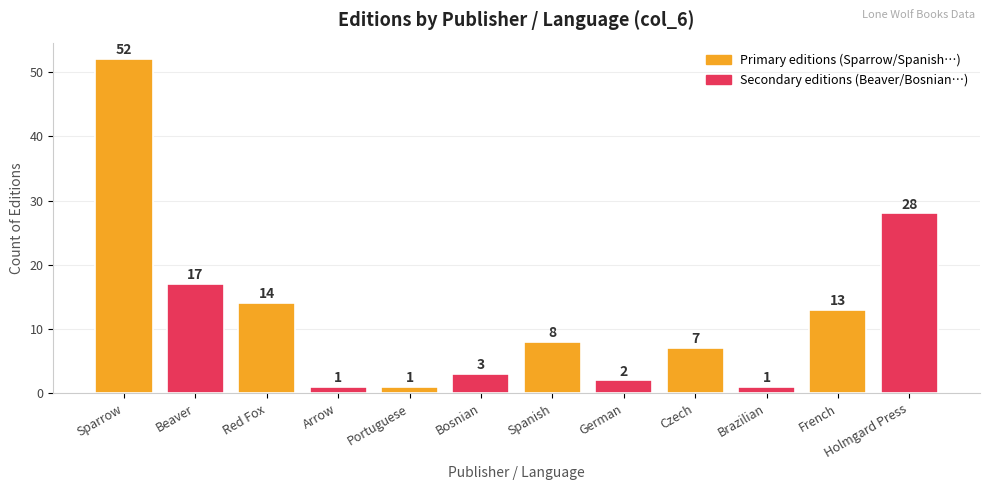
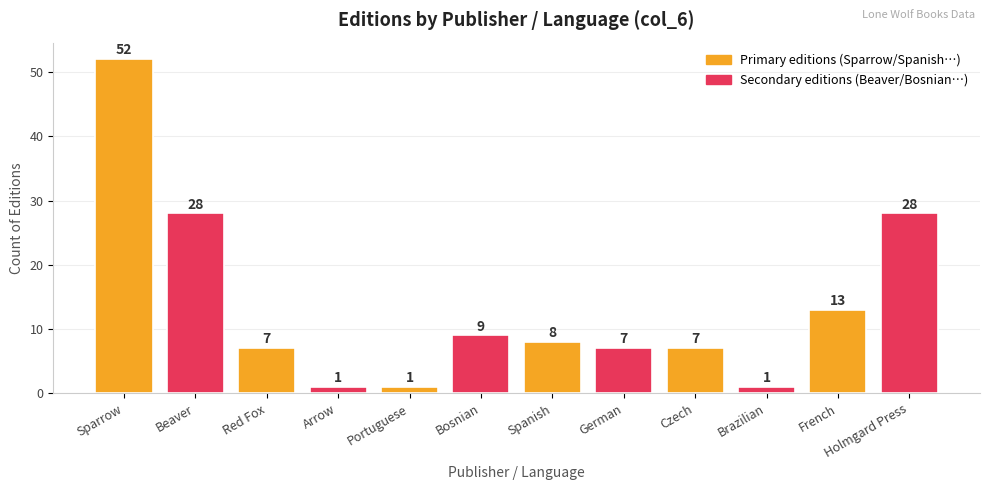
  {
    "Sparrow": 52,
-   "Beaver": 17,
-   "Red Fox": 14,
+   "Beaver": 28,
+   "Red Fox": 7,
    "Arrow": 1,
    "Portuguese": 1,
-   "Bosnian": 3,
+   "Bosnian": 9,
    "Spanish": 8,
-   "German": 2,
+   "German": 7,
    "Czech": 7,
    "Brazilian": 1,
    "French": 13,
    "Holmgard Press": 28
  }
